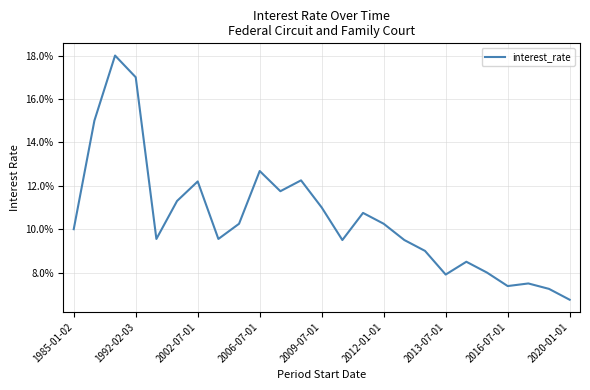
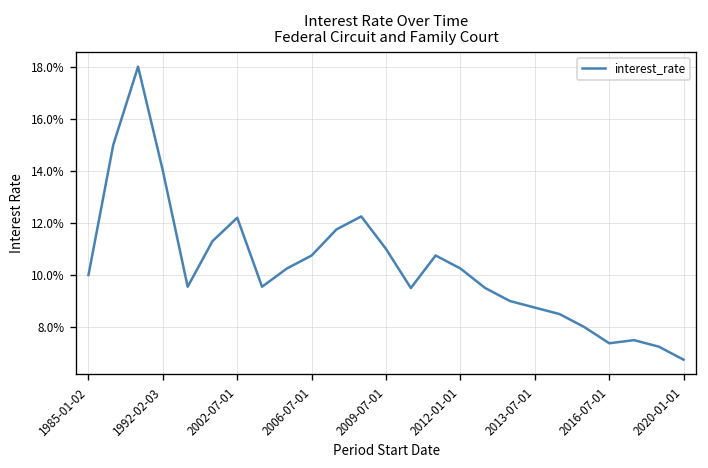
  {
    "1985-01-02": "10.0%",
-   "1992-02-03": "17.0%",
+   "1992-02-03": "14.0%",
    "2002-07-01": "12.2%",
-   "2006-07-01": "12.7%",
+   "2006-07-01": "10.8%",
    "2009-07-01": "11.0%",
    "2012-01-01": "10.3%",
-   "2013-07-01": "7.9%",
+   "2013-07-01": "8.8%",
    "2016-07-01": "7.4%",
    "2020-01-01": "6.8%"
  }
